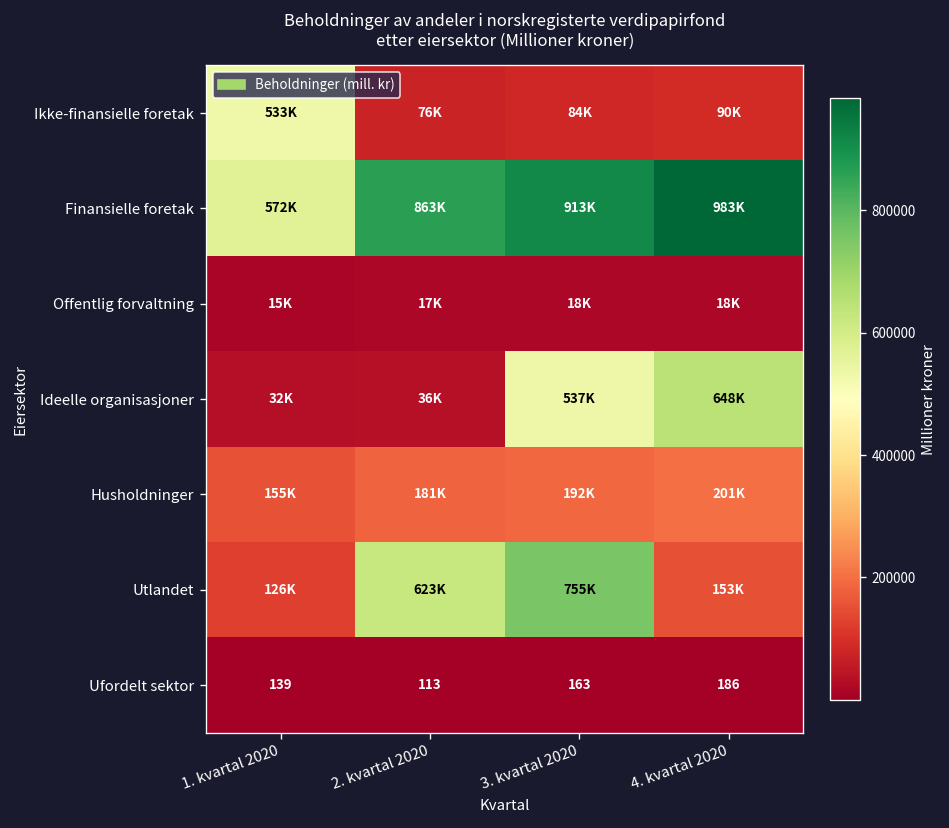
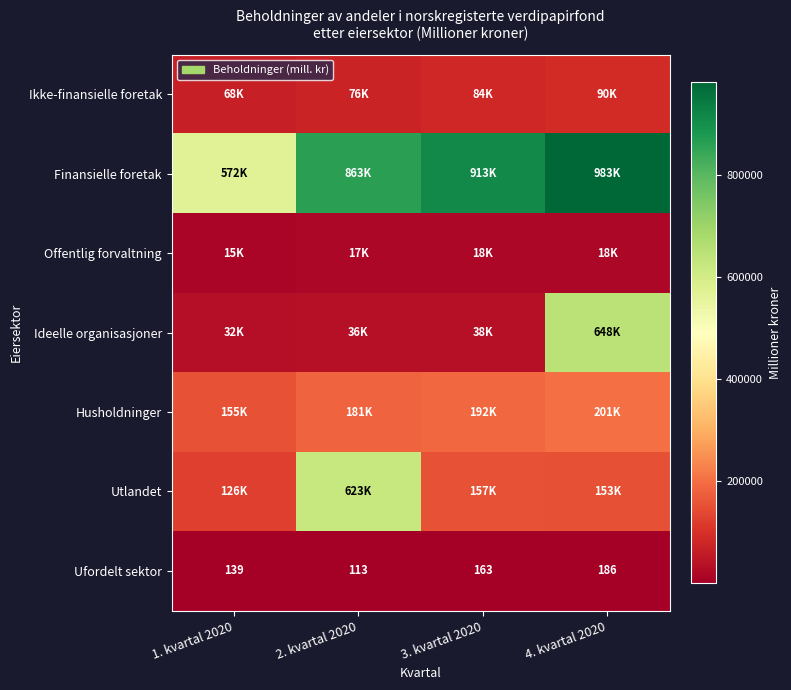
  {
    "Ikke-finansielle foretak": {
-     "1. kvartal 2020": "533K",
+     "1. kvartal 2020": "68K",
      "2. kvartal 2020": "76K",
      "3. kvartal 2020": "84K",
      "4. kvartal 2020": "90K"
    },
    "Finansielle foretak": {
      "1. kvartal 2020": "572K",
      "2. kvartal 2020": "863K",
      "3. kvartal 2020": "913K",
      "4. kvartal 2020": "983K"
    },
    "Offentlig forvaltning": {
      "1. kvartal 2020": "15K",
      "2. kvartal 2020": "17K",
      "3. kvartal 2020": "18K",
      "4. kvartal 2020": "18K"
    },
    "Ideelle organisasjoner": {
      "1. kvartal 2020": "32K",
      "2. kvartal 2020": "36K",
-     "3. kvartal 2020": "537K",
+     "3. kvartal 2020": "38K",
      "4. kvartal 2020": "648K"
    },
    "Husholdninger": {
      "1. kvartal 2020": "155K",
      "2. kvartal 2020": "181K",
      "3. kvartal 2020": "192K",
      "4. kvartal 2020": "201K"
    },
    "Utlandet": {
      "1. kvartal 2020": "126K",
      "2. kvartal 2020": "623K",
-     "3. kvartal 2020": "755K",
+     "3. kvartal 2020": "157K",
      "4. kvartal 2020": "153K"
    },
    "Ufordelt sektor": {
      "1. kvartal 2020": "139",
      "2. kvartal 2020": "113",
      "3. kvartal 2020": "163",
      "4. kvartal 2020": "186"
    }
  }
